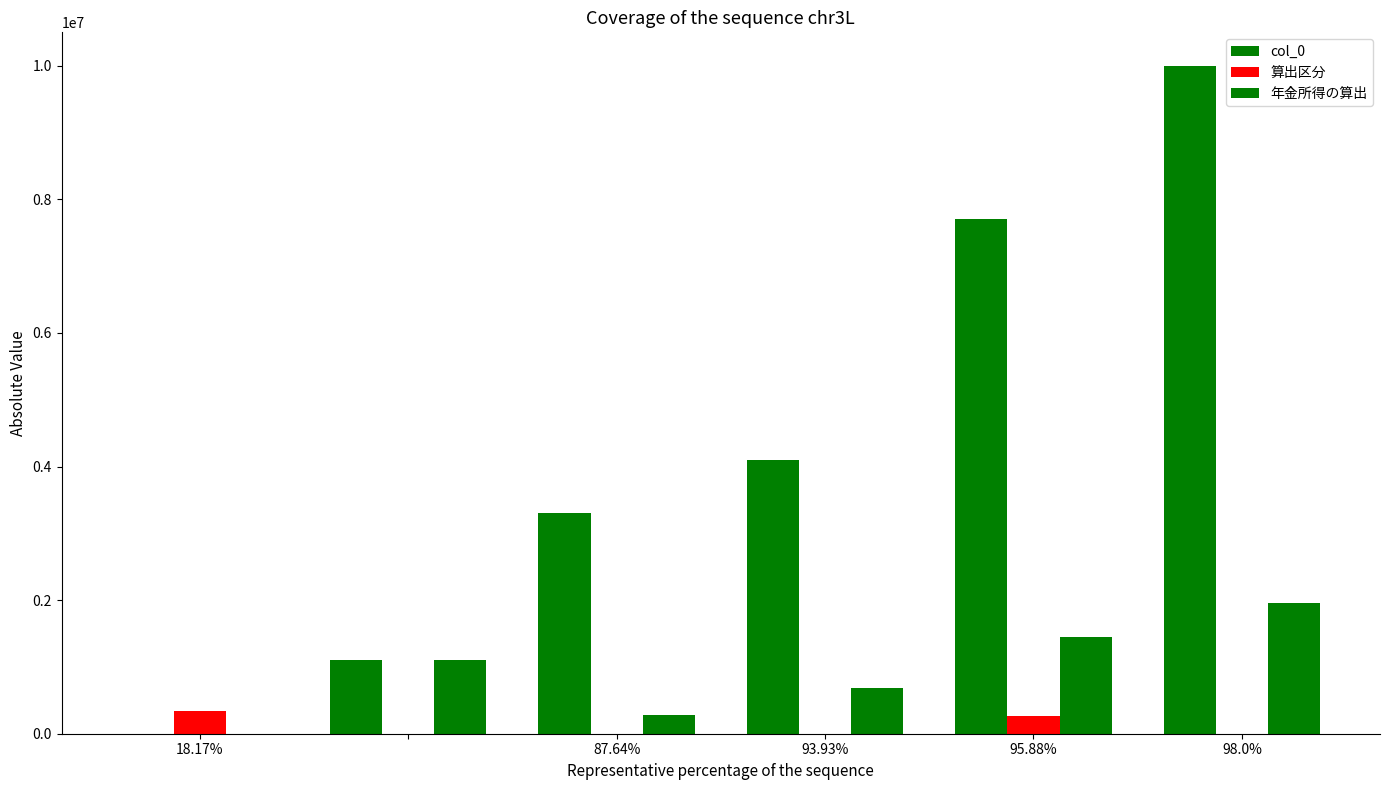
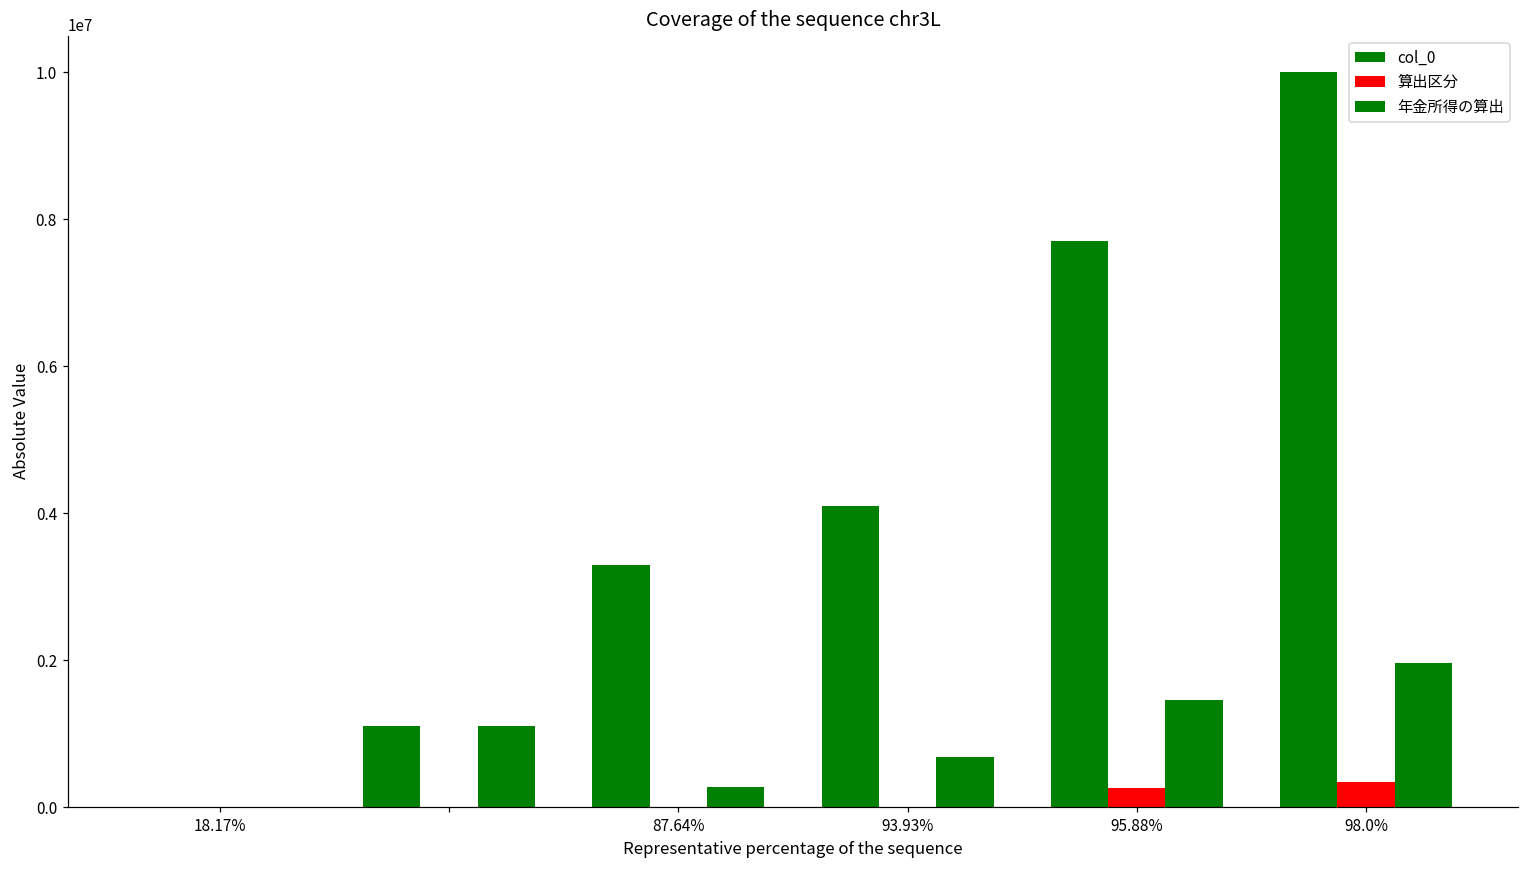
  {
    "算出区分": {
-     "18.17%": 300000,
+     "18.17%": 0,
      "87.64%": 0,
      "93.93%": 0,
      "95.88%": 300000,
-     "98.0%": 0
+     "98.0%": 300000
    }
  }
